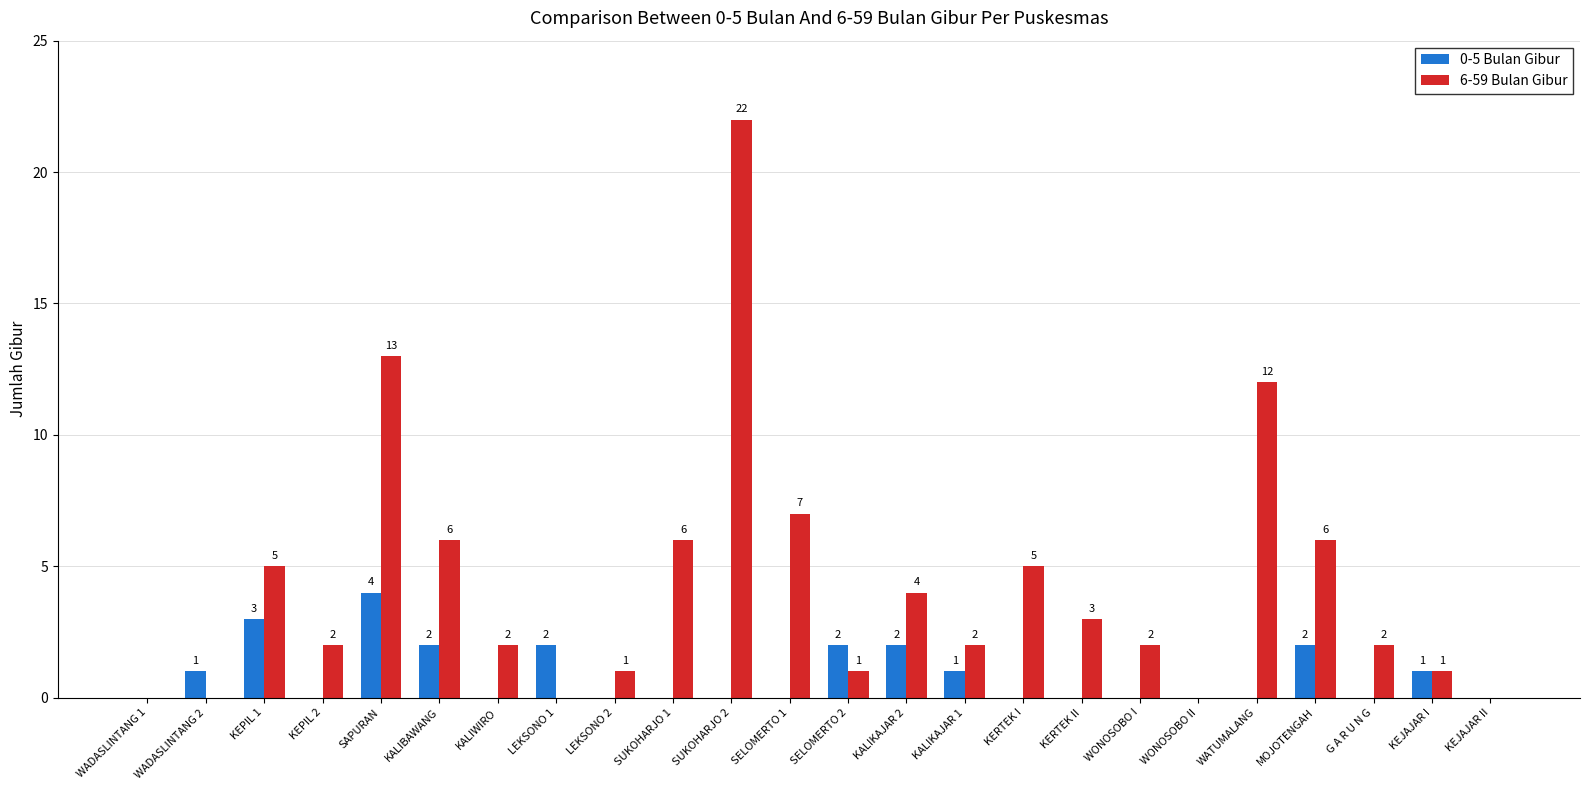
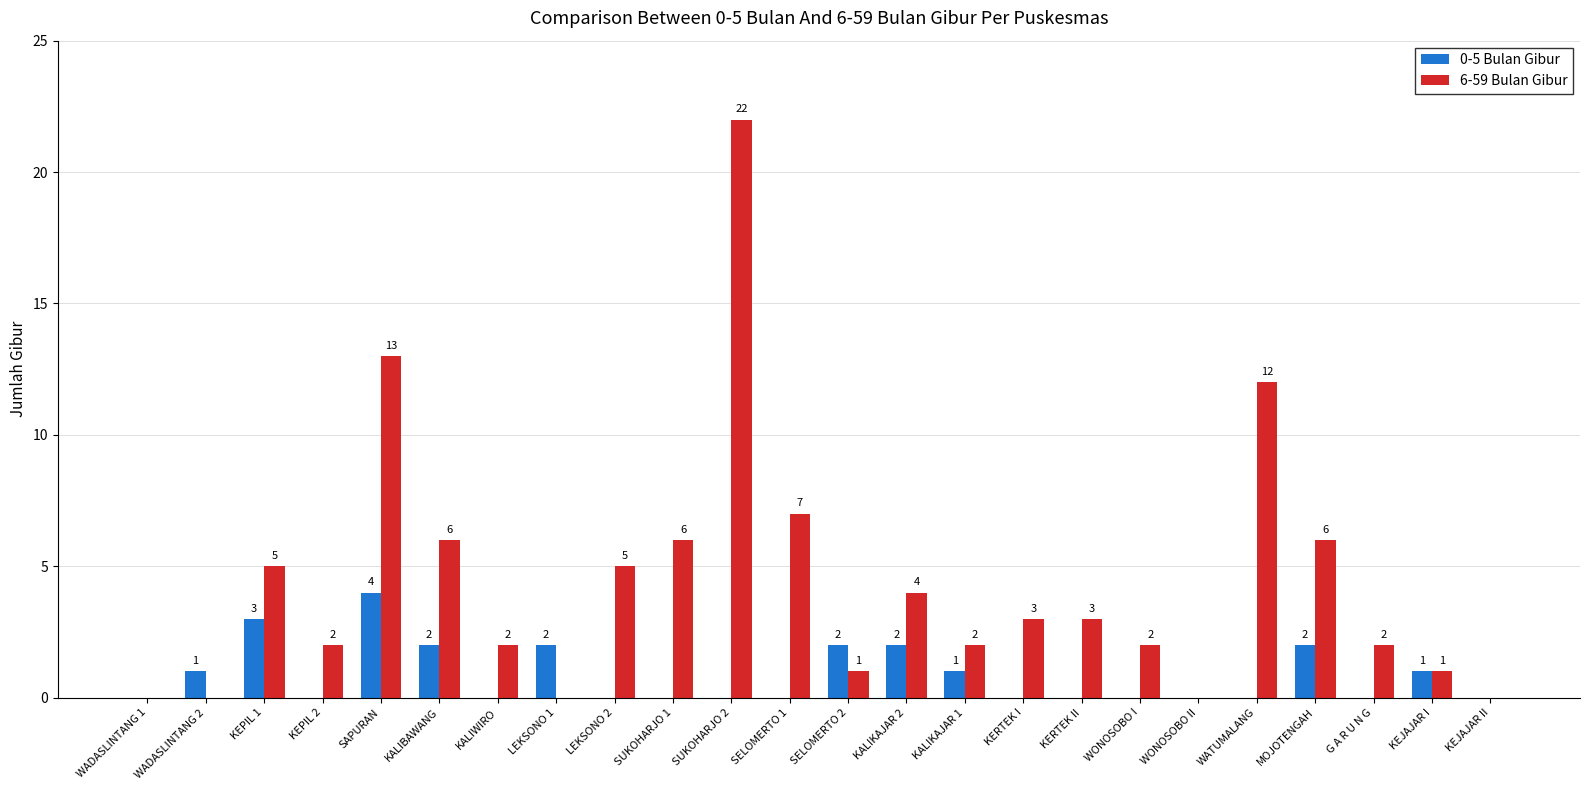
  {
    "0-5 Bulan Gibur": {
      "WADASLINTANG 2": 1,
      "KEPIL 1": 3,
      "SAPURAN": 4,
      "KALIBAWANG": 2,
      "LEKSONO 1": 2,
      "SELOMERTO 2": 2,
      "KALIKAJAR 2": 2,
      "KALIKAJAR 1": 1,
      "MOJOTENGAH": 2,
      "KEJAJAR I": 1
    },
    "6-59 Bulan Gibur": {
      "KEPIL 1": 5,
      "KEPIL 2": 2,
      "SAPURAN": 13,
      "KALIBAWANG": 6,
      "KALIWIRO": 2,
-     "LEKSONO 2": 1,
+     "LEKSONO 2": 5,
      "SUKOHARJO 1": 6,
      "SUKOHARJO 2": 22,
      "SELOMERTO 1": 7,
      "SELOMERTO 2": 1,
      "KALIKAJAR 2": 4,
      "KALIKAJAR 1": 2,
-     "KERTEK I": 5,
+     "KERTEK I": 3,
      "KERTEK II": 3,
      "WONOSOBO I": 2,
      "WATUMALANG": 12,
      "MOJOTENGAH": 6,
      "G A R U N G": 2,
      "KEJAJAR I": 1
    }
  }
